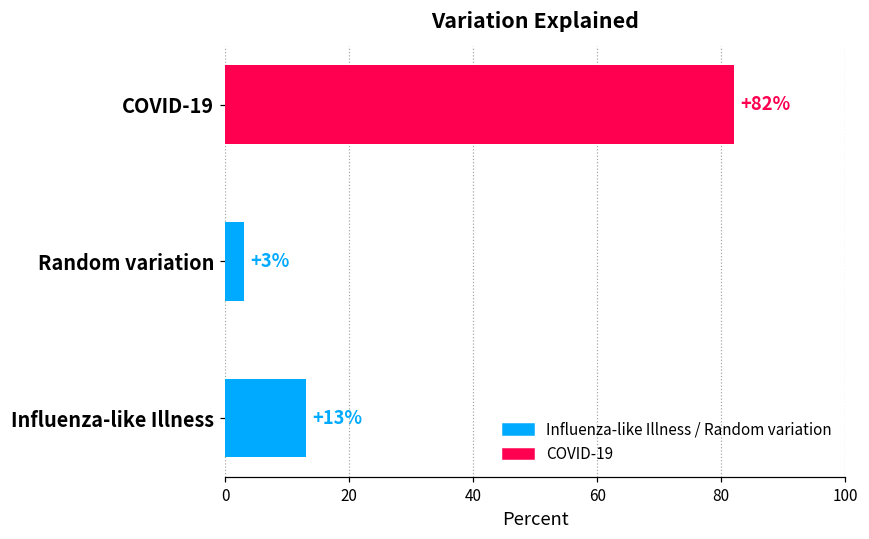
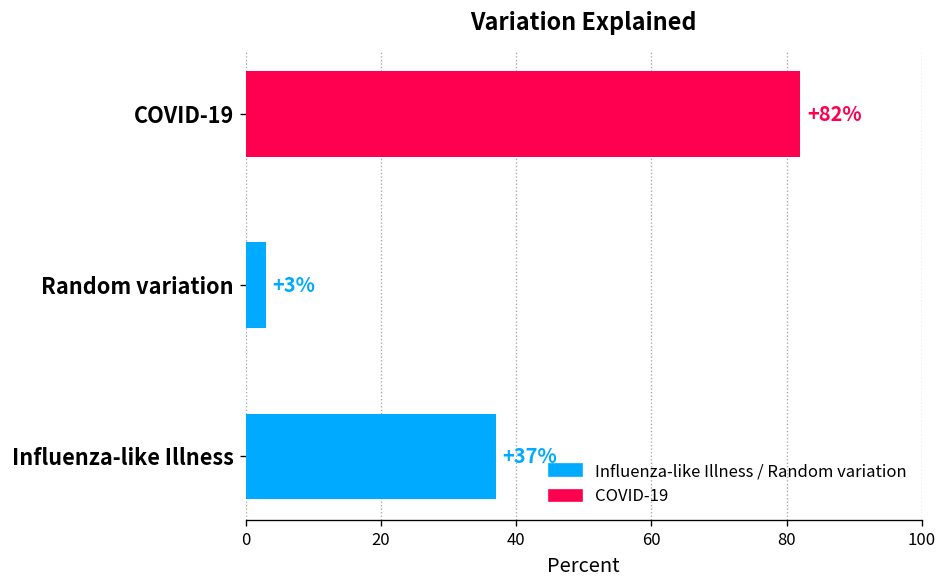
  {
    "COVID-19": "+82%",
    "Random variation": "+3%",
-   "Influenza-like Illness": "+13%"
+   "Influenza-like Illness": "+37%"
  }
